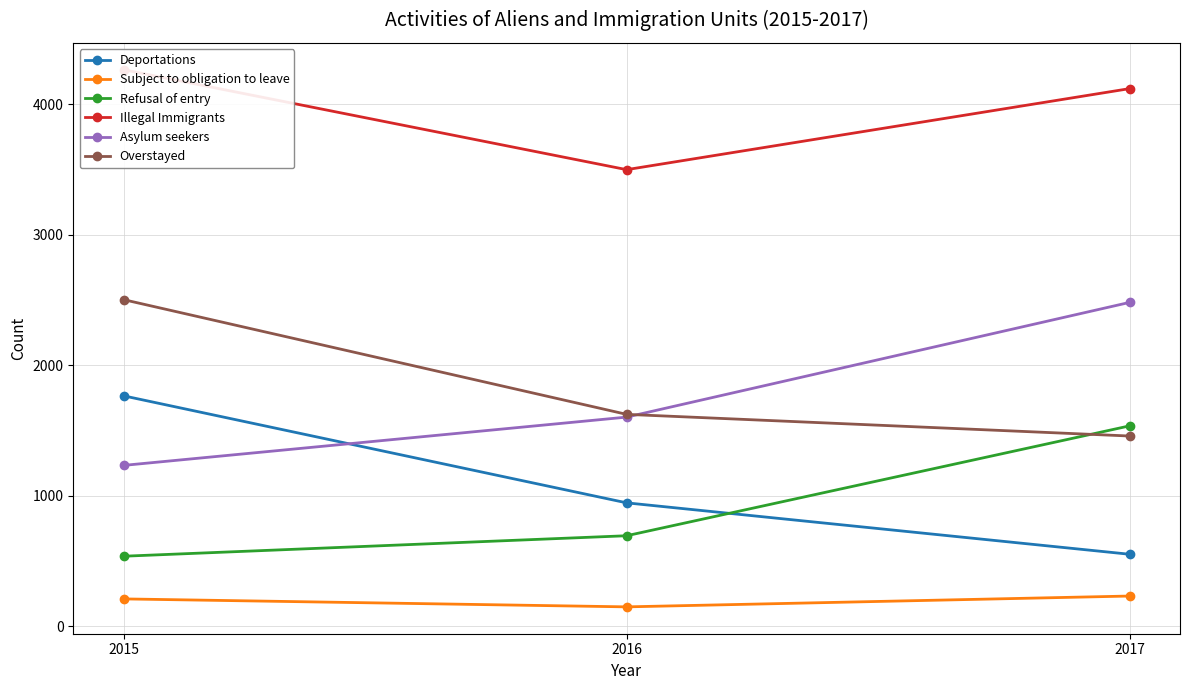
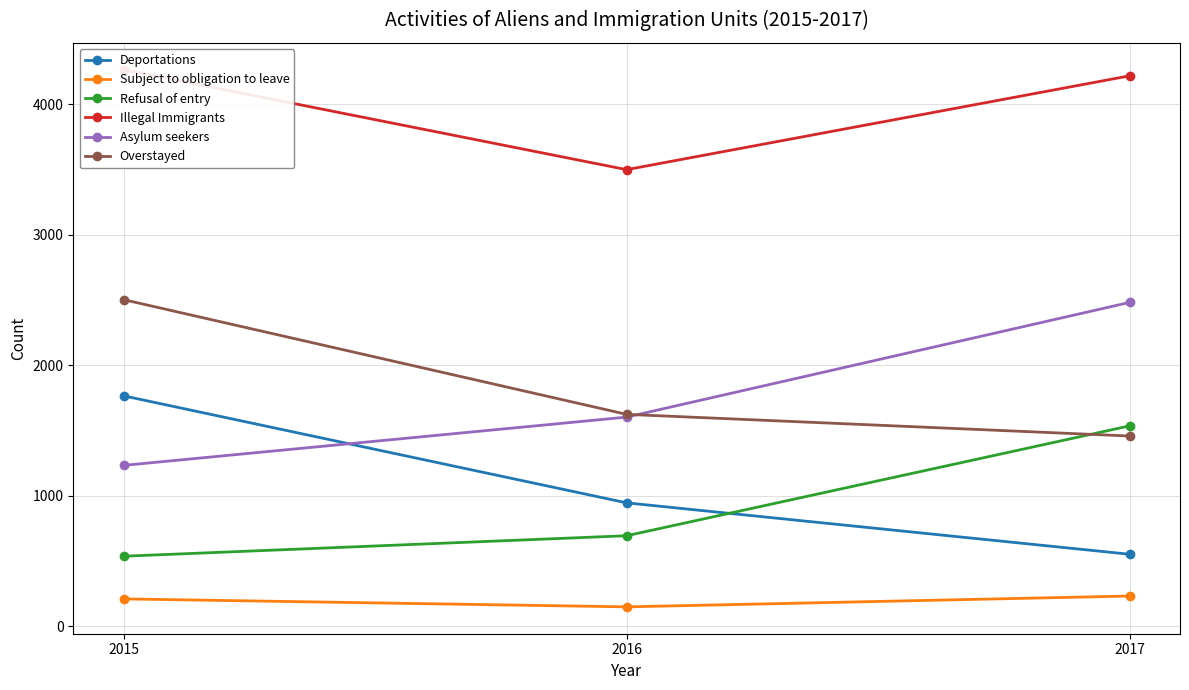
  {
    "Deportations": {
      "2015": 1760,
      "2016": 940,
      "2017": 550
    },
    "Subject to obligation to leave": {
      "2015": 210,
      "2016": 150,
      "2017": 230
    },
    "Refusal of entry": {
      "2015": 540,
      "2016": 690,
      "2017": 1530
    },
    "Illegal Immigrants": {
      "2016": 3500,
-     "2017": 4120
+     "2017": 4220
    },
    "Asylum seekers": {
      "2015": 1230,
      "2016": 1600,
      "2017": 2480
    },
    "Overstayed": {
      "2015": 2500,
      "2016": 1620,
      "2017": 1460
    }
  }
